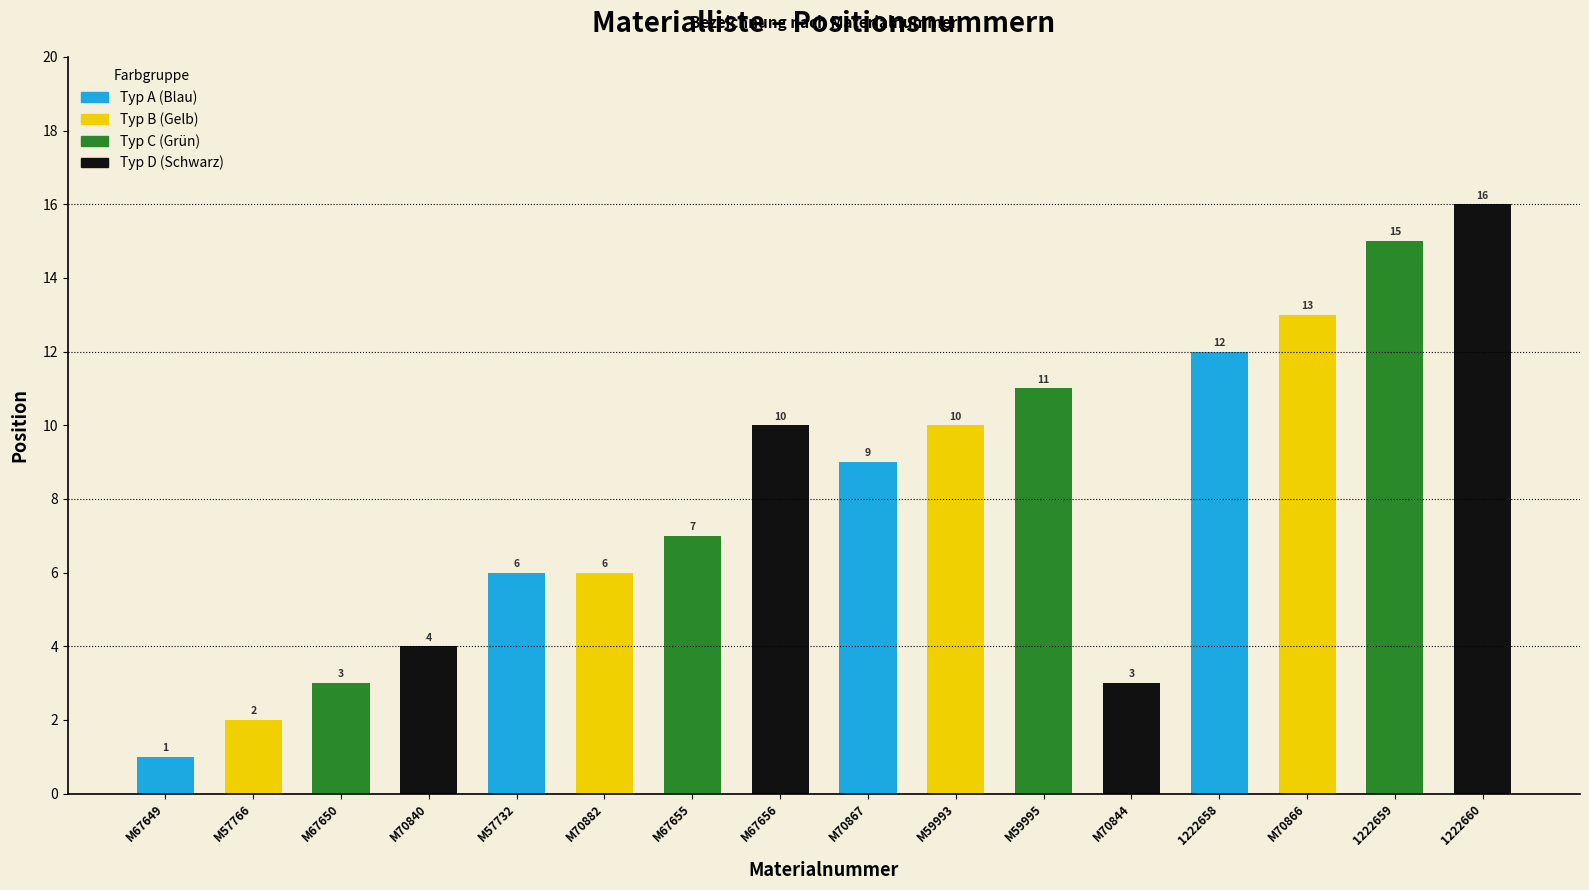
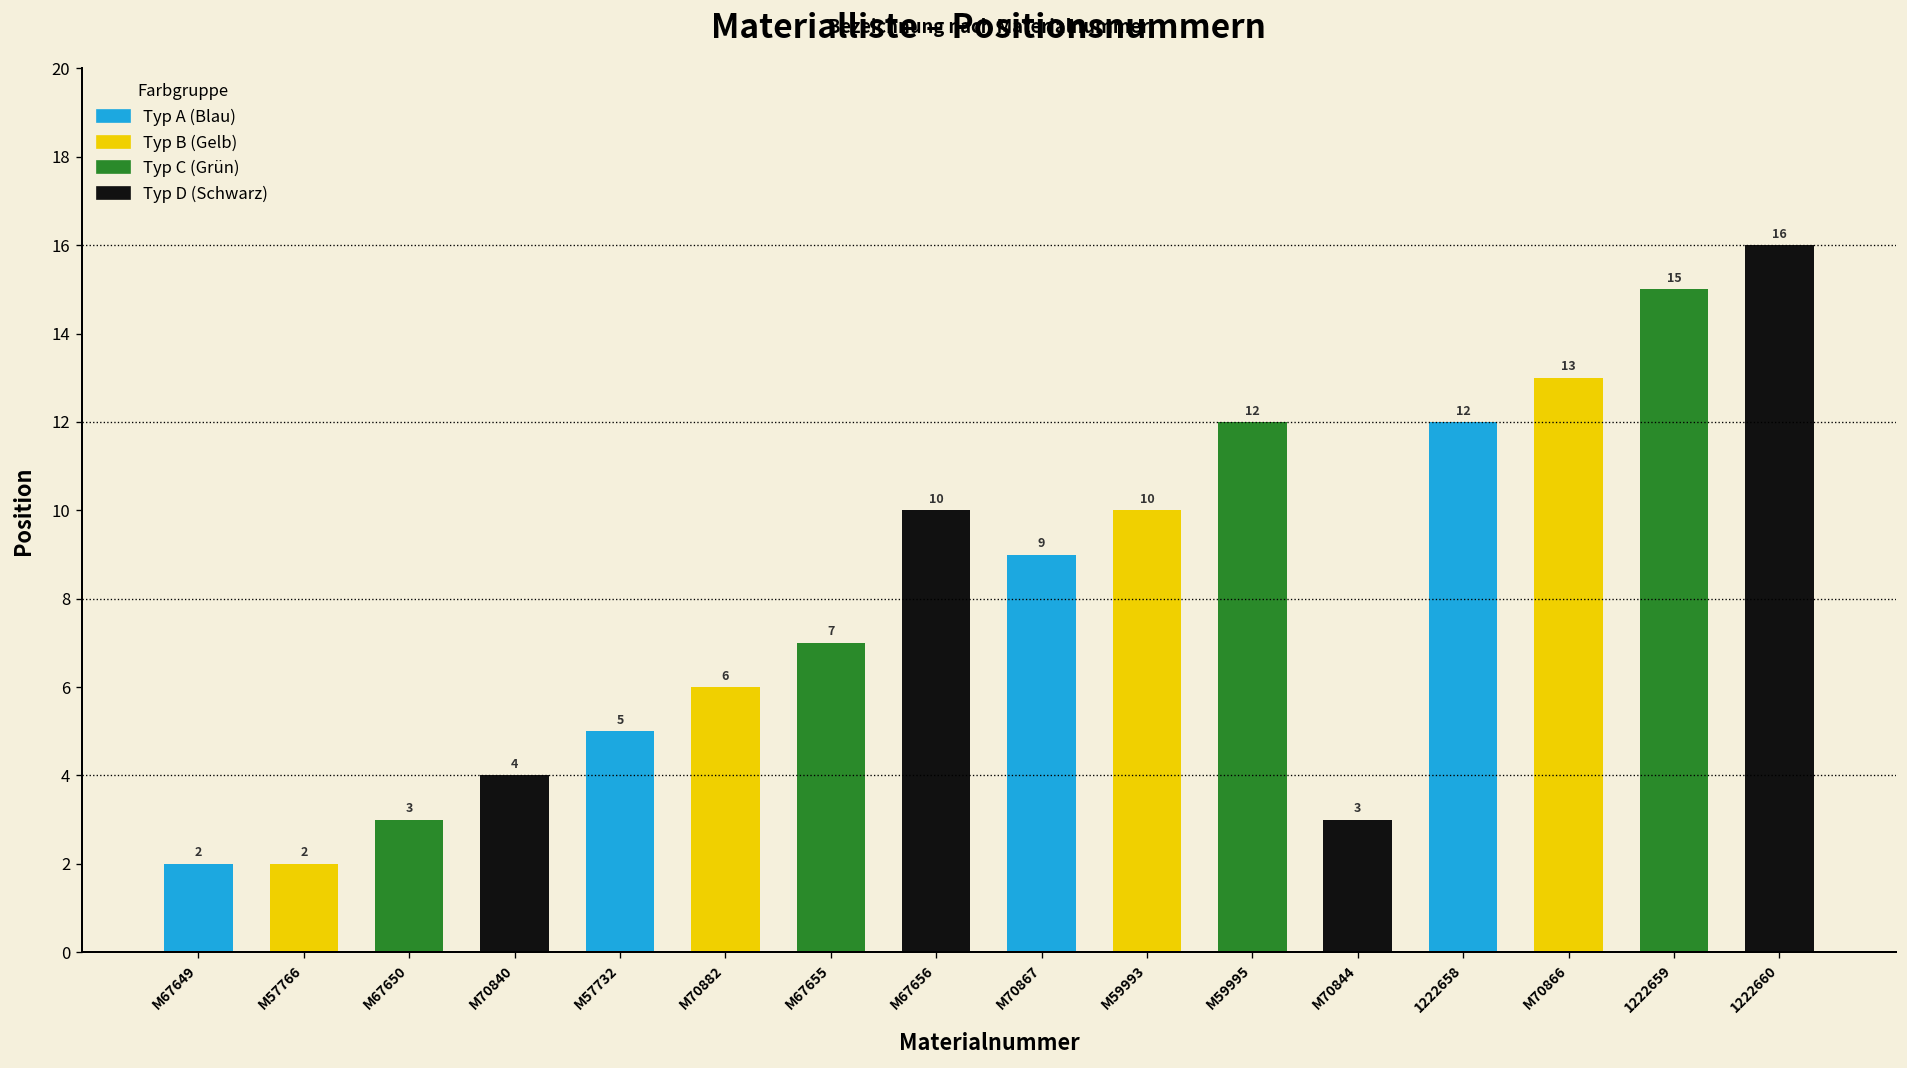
  {
-   "M67649": 1,
+   "M67649": 2,
    "M57766": 2,
    "M67650": 3,
    "M70840": 4,
-   "M57732": 6,
+   "M57732": 5,
    "M70882": 6,
    "M67655": 7,
    "M67656": 10,
    "M70867": 9,
    "M59993": 10,
-   "M59995": 11,
+   "M59995": 12,
    "M70844": 3,
    "1222658": 12,
    "M70866": 13,
    "1222659": 15,
    "1222660": 16
  }
